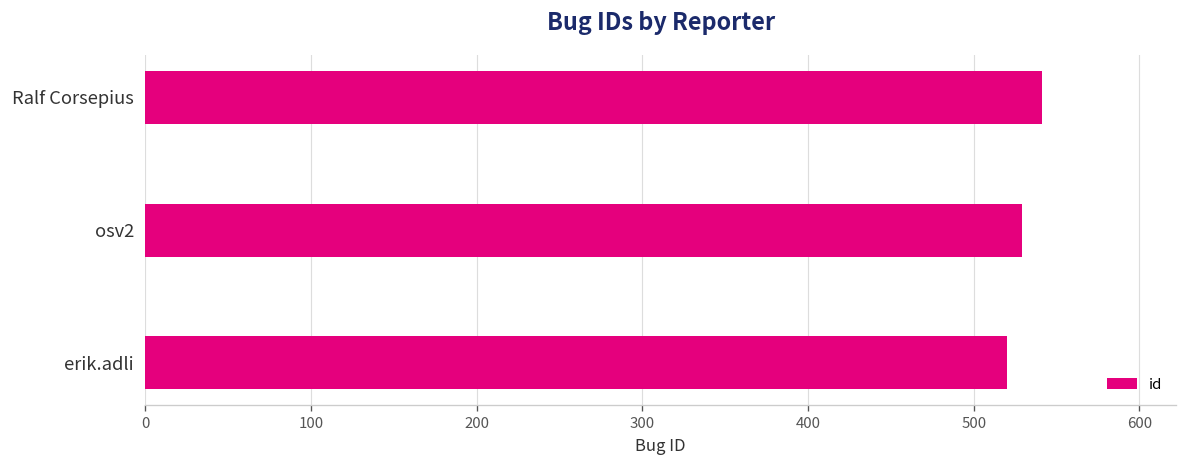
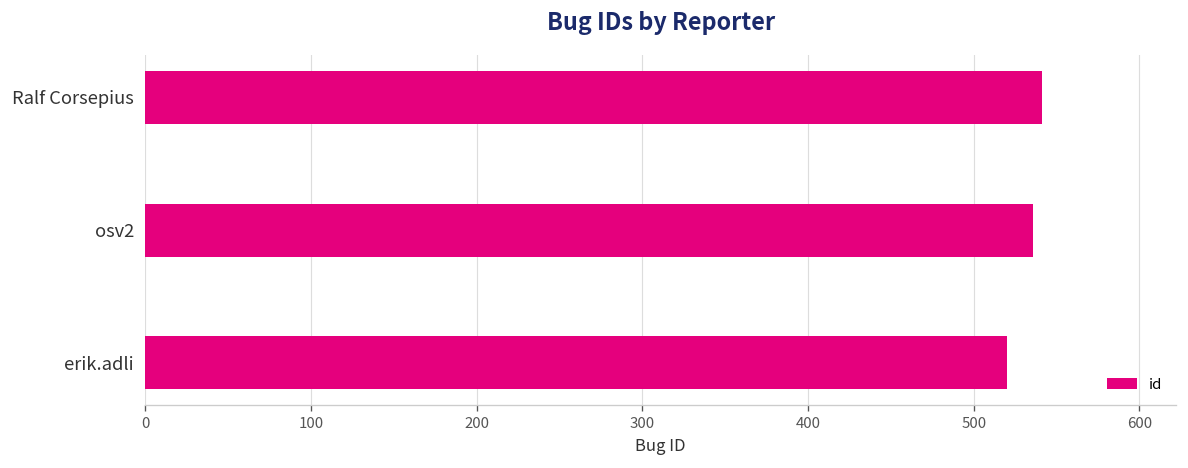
  {
    "Ralf Corsepius": 541,
-   "osv2": 529,
+   "osv2": 536,
    "erik.adli": 520
  }
